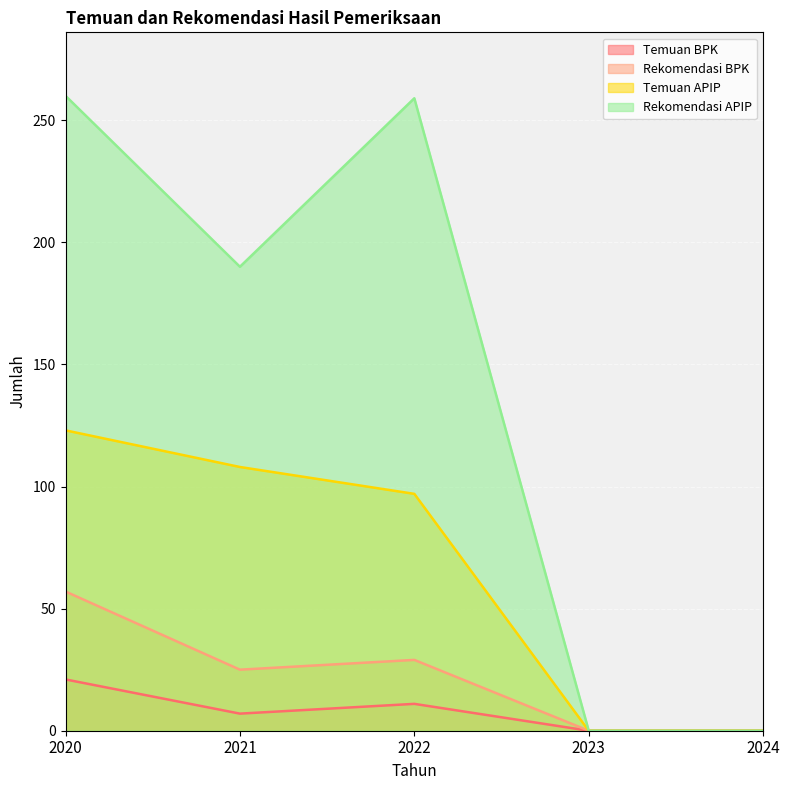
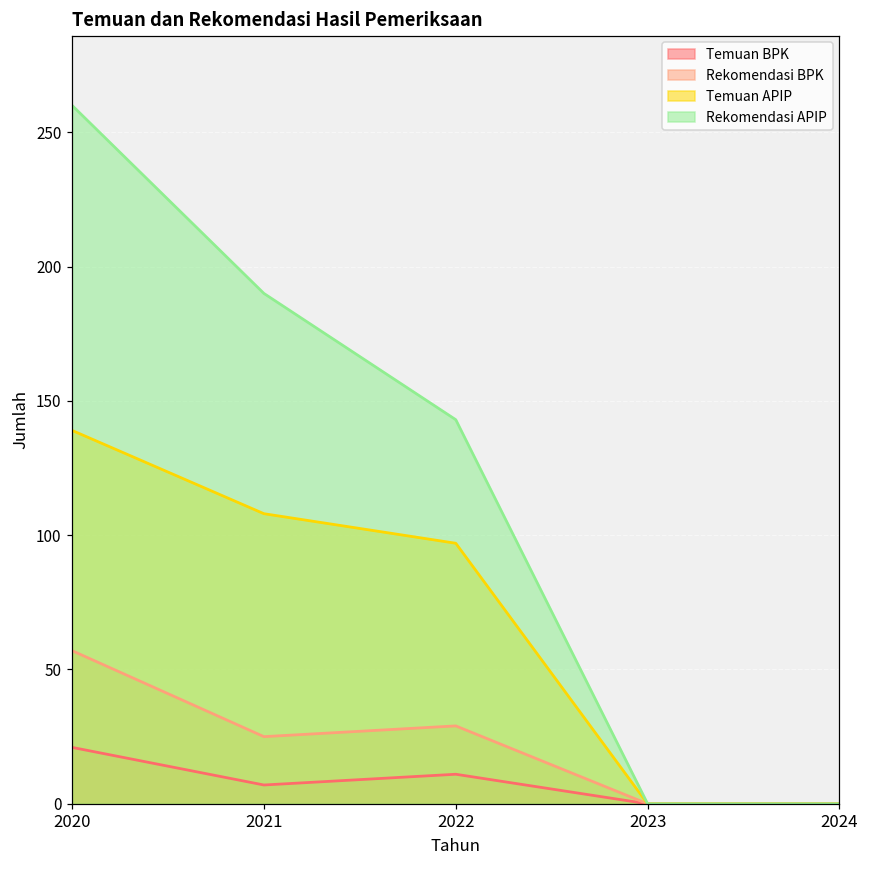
  {
    "Temuan APIP": {
-     "2020": 123,
+     "2020": 139,
      "2021": 108,
      "2022": 97
    },
    "Rekomendasi APIP": {
      "2020": 260,
      "2021": 190,
-     "2022": 259
+     "2022": 143
    }
  }
